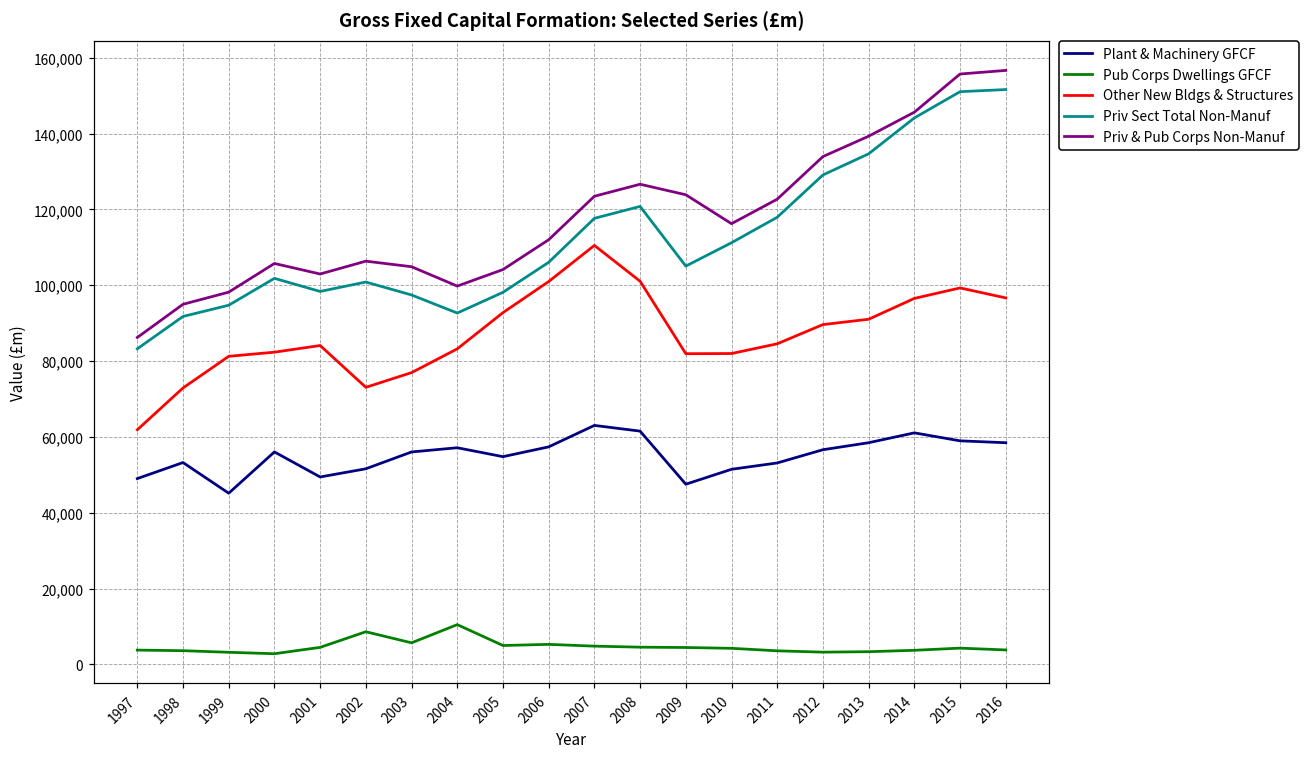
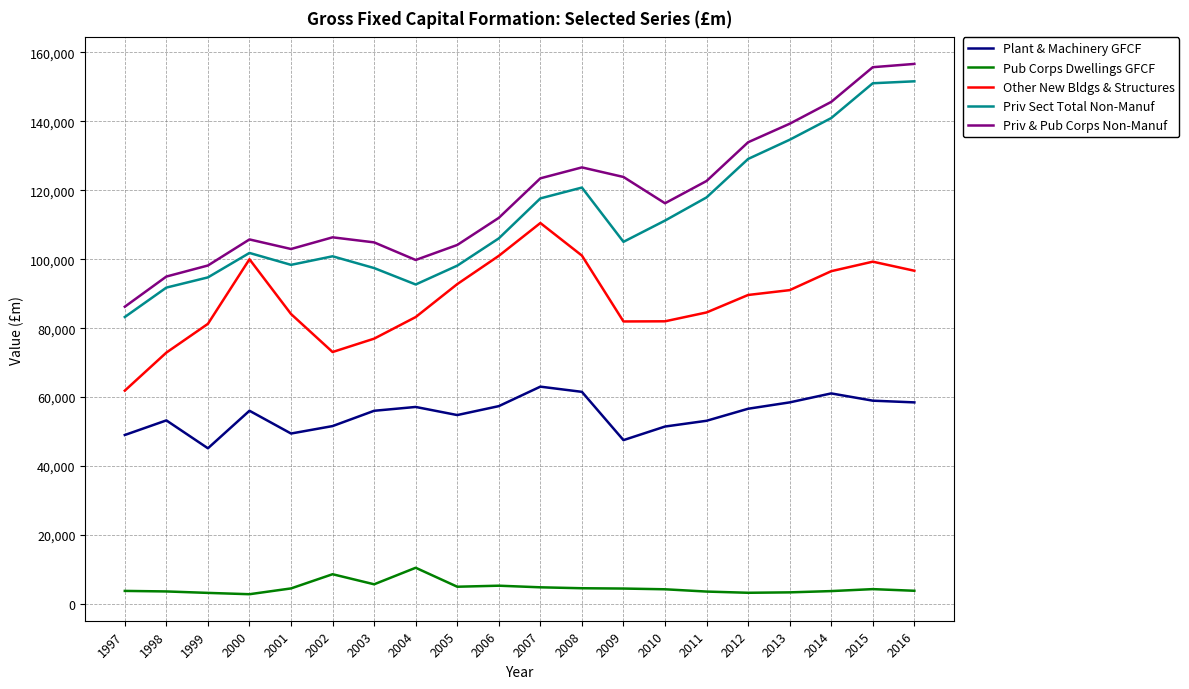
  {
    "Plant & Machinery GFCF": {
      "1997": "49,000",
      "1998": "53,000",
      "1999": "45,000",
      "2000": "56,000",
      "2001": "49,000",
      "2002": "52,000",
      "2003": "56,000",
      "2004": "57,000",
      "2005": "55,000",
      "2006": "57,000",
      "2007": "63,000",
      "2008": "62,000",
      "2009": "48,000",
      "2010": "51,000",
      "2011": "53,000",
      "2012": "57,000",
      "2013": "58,000",
      "2014": "61,000",
      "2015": "59,000",
      "2016": "58,000"
    },
    "Pub Corps Dwellings GFCF": {
      "1997": "4,000",
      "1998": "4,000",
      "1999": "3,000",
      "2000": "3,000",
      "2001": "4,000",
      "2002": "9,000",
      "2003": "6,000",
      "2004": "10,000",
      "2005": "5,000",
      "2006": "5,000",
      "2007": "5,000",
      "2008": "5,000",
      "2009": "4,000",
      "2010": "4,000",
      "2011": "4,000",
      "2012": "3,000",
      "2013": "3,000",
      "2014": "4,000",
      "2015": "4,000",
      "2016": "4,000"
    },
    "Other New Bldgs & Structures": {
      "1997": "62,000",
      "1998": "73,000",
      "1999": "81,000",
-     "2000": "82,000",
+     "2000": "100,000",
      "2001": "84,000",
      "2002": "73,000",
      "2003": "77,000",
      "2004": "83,000",
      "2005": "93,000",
      "2006": "101,000",
      "2007": "111,000",
      "2008": "101,000",
      "2009": "82,000",
      "2010": "82,000",
      "2011": "85,000",
      "2012": "90,000",
      "2013": "91,000",
      "2014": "97,000",
      "2015": "99,000",
      "2016": "97,000"
    },
    "Priv Sect Total Non-Manuf": {
      "1997": "83,000",
      "1998": "92,000",
      "1999": "95,000",
      "2000": "102,000",
      "2001": "98,000",
      "2002": "101,000",
      "2003": "97,000",
      "2004": "93,000",
      "2005": "98,000",
      "2006": "106,000",
      "2007": "118,000",
      "2008": "121,000",
      "2009": "105,000",
      "2010": "111,000",
      "2011": "118,000",
      "2012": "129,000",
      "2013": "135,000",
-     "2014": "144,000",
+     "2014": "141,000",
      "2015": "151,000",
      "2016": "152,000"
    },
    "Priv & Pub Corps Non-Manuf": {
      "1997": "86,000",
      "1998": "95,000",
      "1999": "98,000",
      "2000": "106,000",
      "2001": "103,000",
      "2002": "106,000",
      "2003": "105,000",
      "2004": "100,000",
      "2005": "104,000",
      "2006": "112,000",
      "2007": "123,000",
      "2008": "127,000",
      "2009": "124,000",
      "2010": "116,000",
      "2011": "123,000",
      "2012": "134,000",
      "2013": "139,000",
      "2014": "146,000",
      "2015": "156,000",
      "2016": "157,000"
    }
  }
